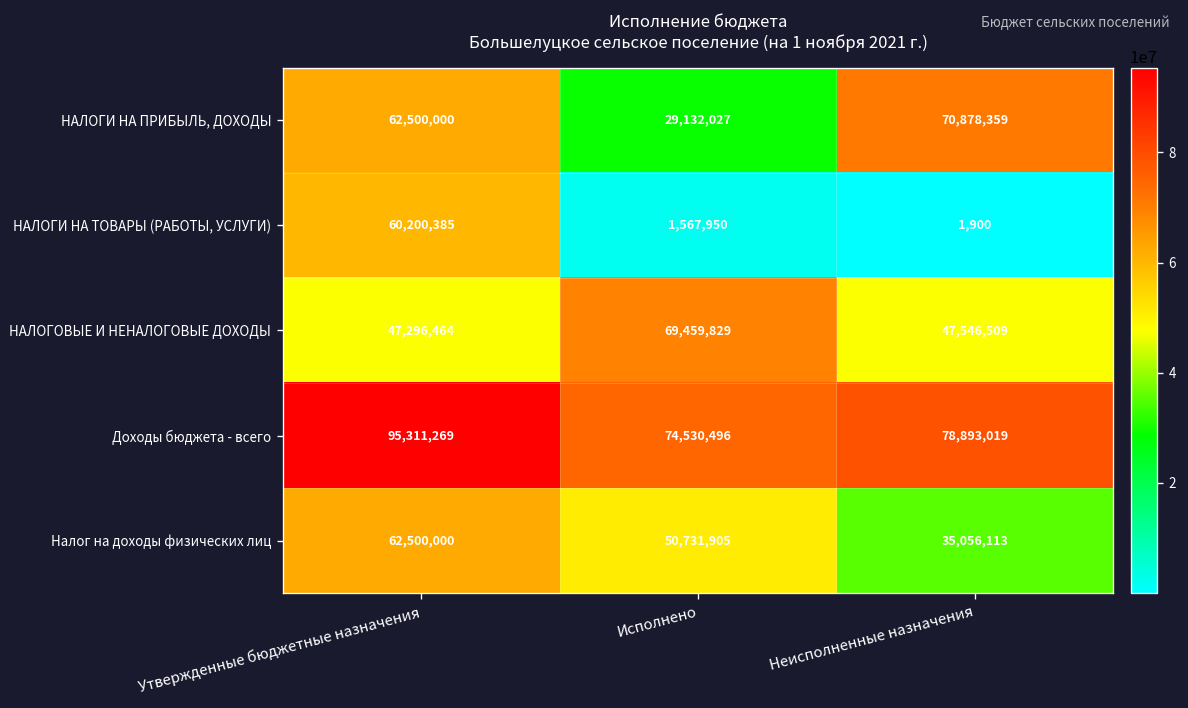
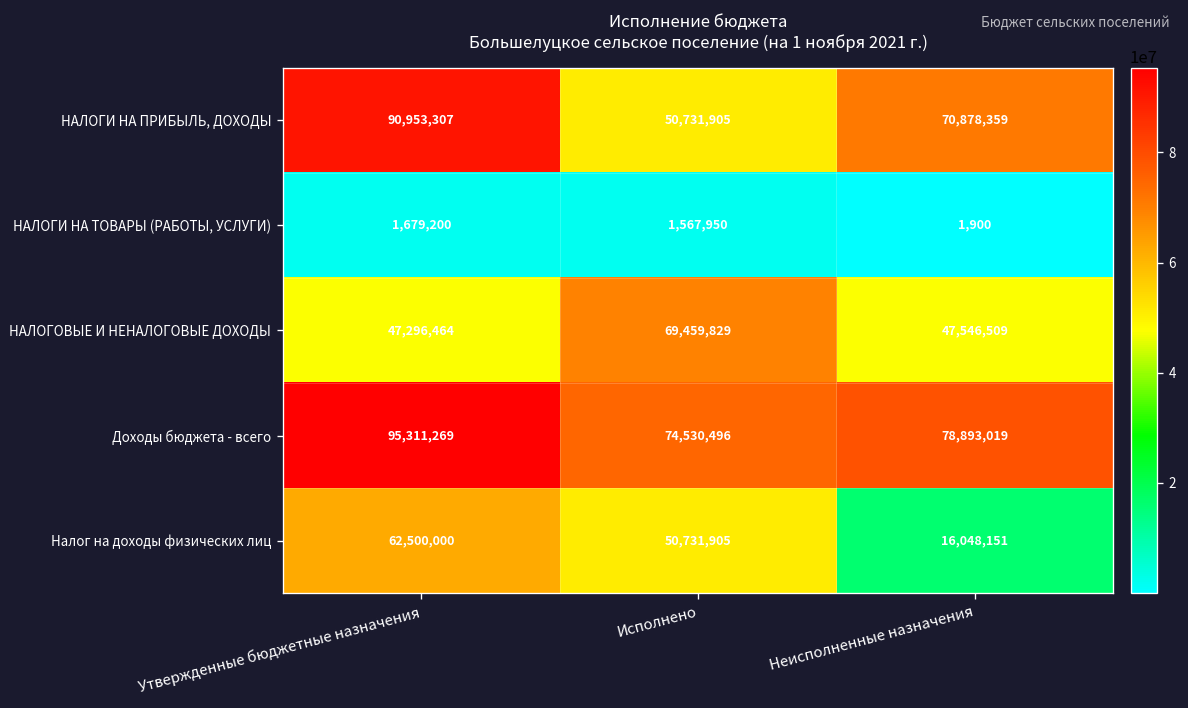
  {
    "НАЛОГИ НА ПРИБЫЛЬ, ДОХОДЫ": {
-     "Утвержденные бюджетные назначения": "62,500,000",
-     "Исполнено": "29,132,027",
+     "Утвержденные бюджетные назначения": "90,953,307",
+     "Исполнено": "50,731,905",
      "Неисполненные назначения": "70,878,359"
    },
    "НАЛОГИ НА ТОВАРЫ (РАБОТЫ, УСЛУГИ)": {
-     "Утвержденные бюджетные назначения": "60,200,385",
+     "Утвержденные бюджетные назначения": "1,679,200",
      "Исполнено": "1,567,950",
      "Неисполненные назначения": "1,900"
    },
    "НАЛОГОВЫЕ И НЕНАЛОГОВЫЕ ДОХОДЫ": {
      "Утвержденные бюджетные назначения": "47,296,464",
      "Исполнено": "69,459,829",
      "Неисполненные назначения": "47,546,509"
    },
    "Доходы бюджета - всего": {
      "Утвержденные бюджетные назначения": "95,311,269",
      "Исполнено": "74,530,496",
      "Неисполненные назначения": "78,893,019"
    },
    "Налог на доходы физических лиц": {
      "Утвержденные бюджетные назначения": "62,500,000",
      "Исполнено": "50,731,905",
-     "Неисполненные назначения": "35,056,113"
+     "Неисполненные назначения": "16,048,151"
    }
  }
